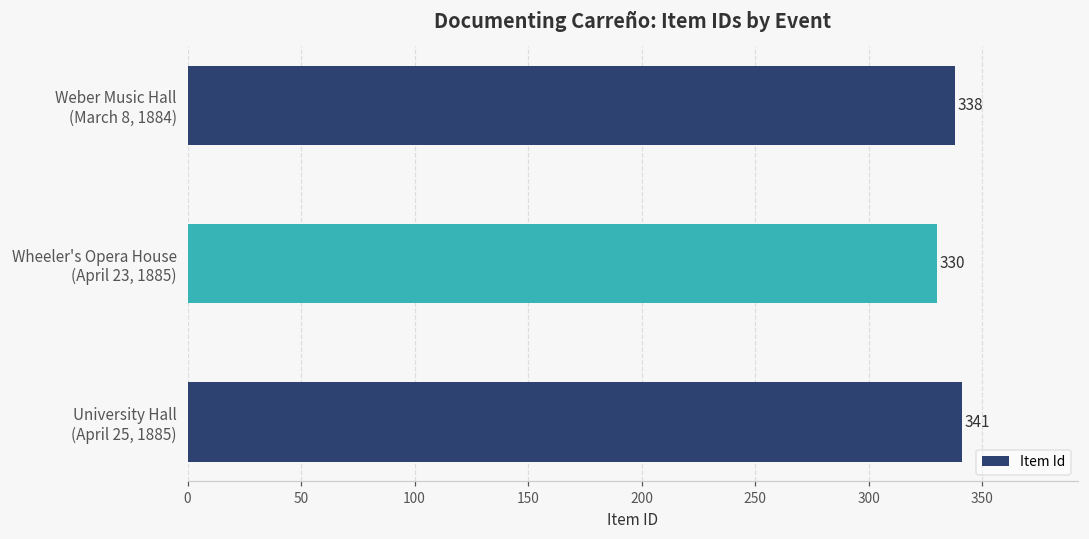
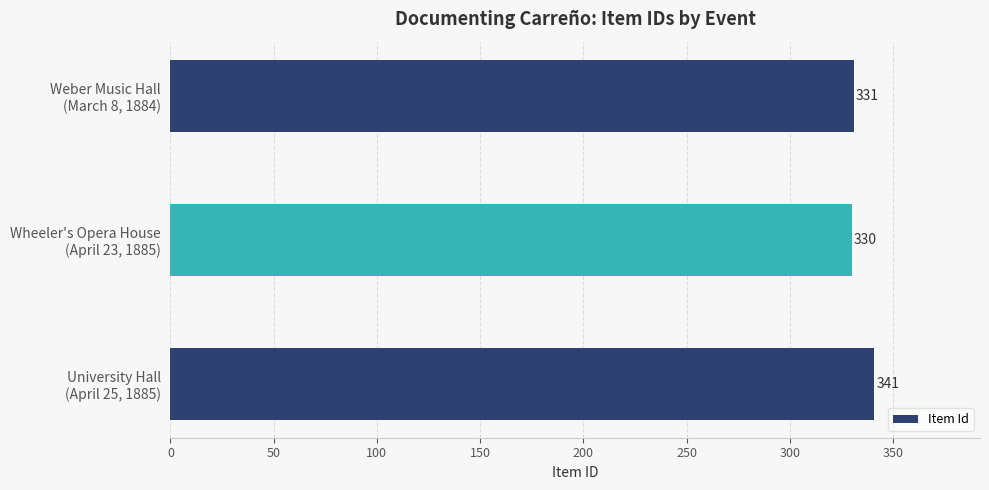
  {
-   "Weber Music Hall (March 8, 1884)": 338,
+   "Weber Music Hall (March 8, 1884)": 331,
    "Wheeler's Opera House (April 23, 1885)": 330,
    "University Hall (April 25, 1885)": 341
  }
